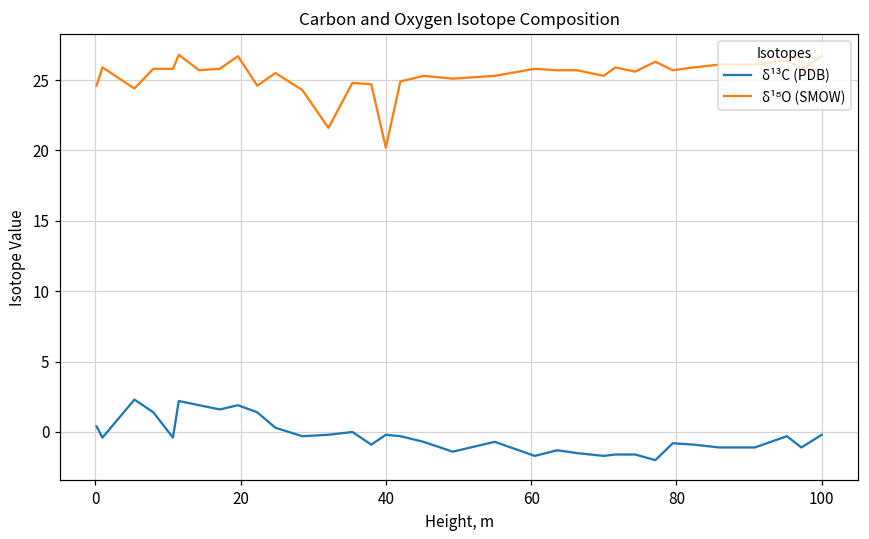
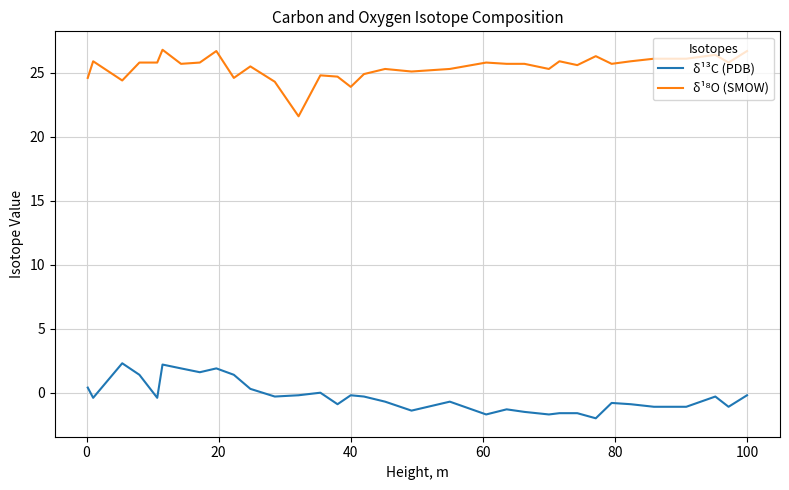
  {
    "δ¹³C (PDB)": {
      "40": -0.2,
      "100": -0.2
    },
    "δ¹⁸O (SMOW)": {
-     "40": 20.2
+     "40": 23.9
    }
  }
